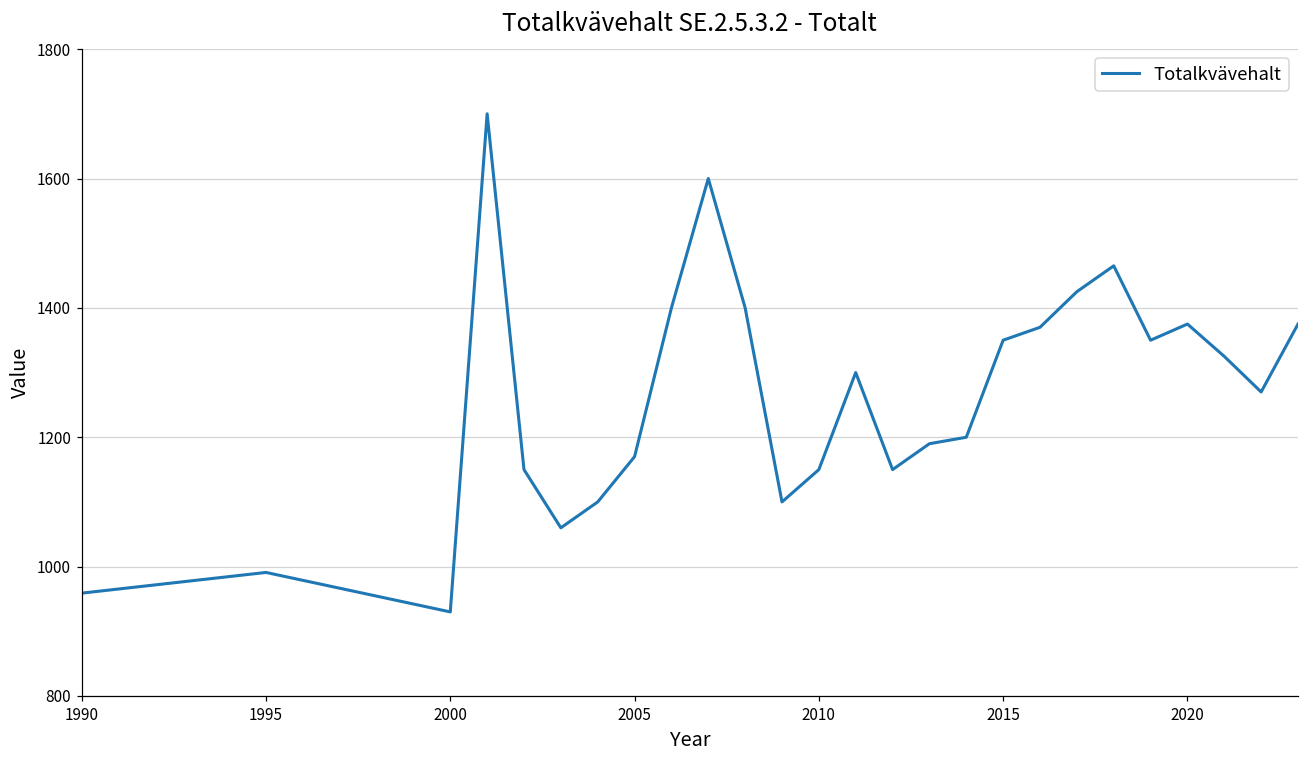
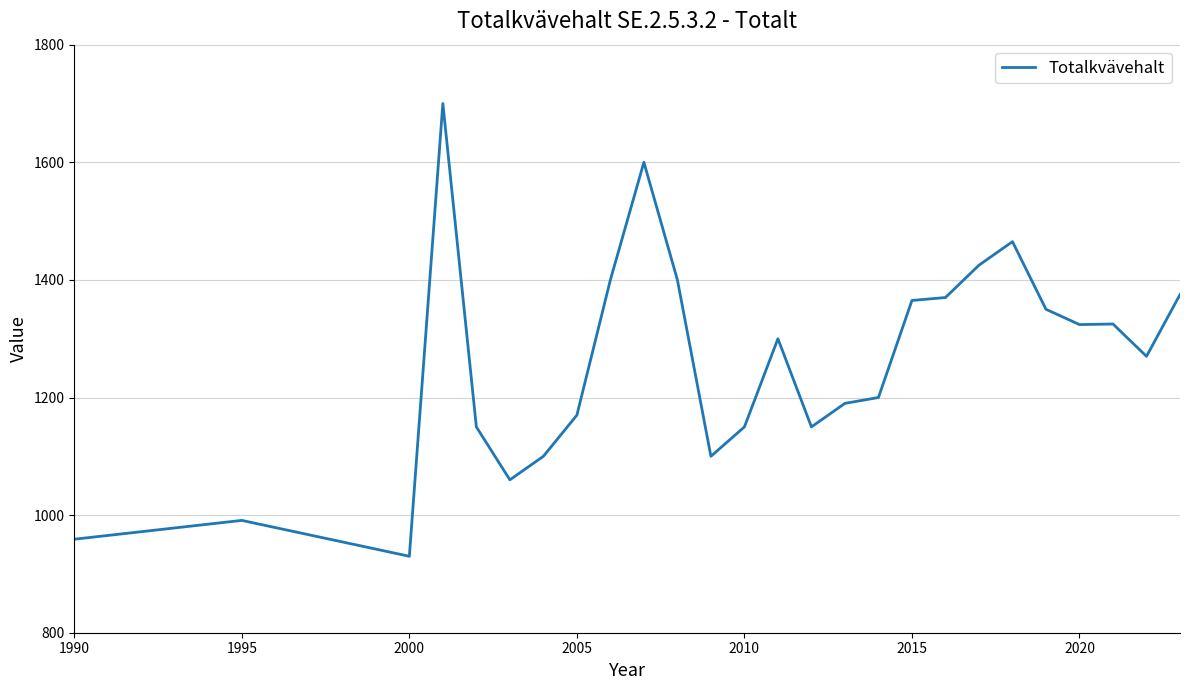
  {
    "1990": 960,
    "1995": 990,
    "2000": 930,
    "2005": 1170,
    "2010": 1150,
-   "2015": 1350,
-   "2020": 1380
+   "2015": 1370,
+   "2020": 1320
  }
